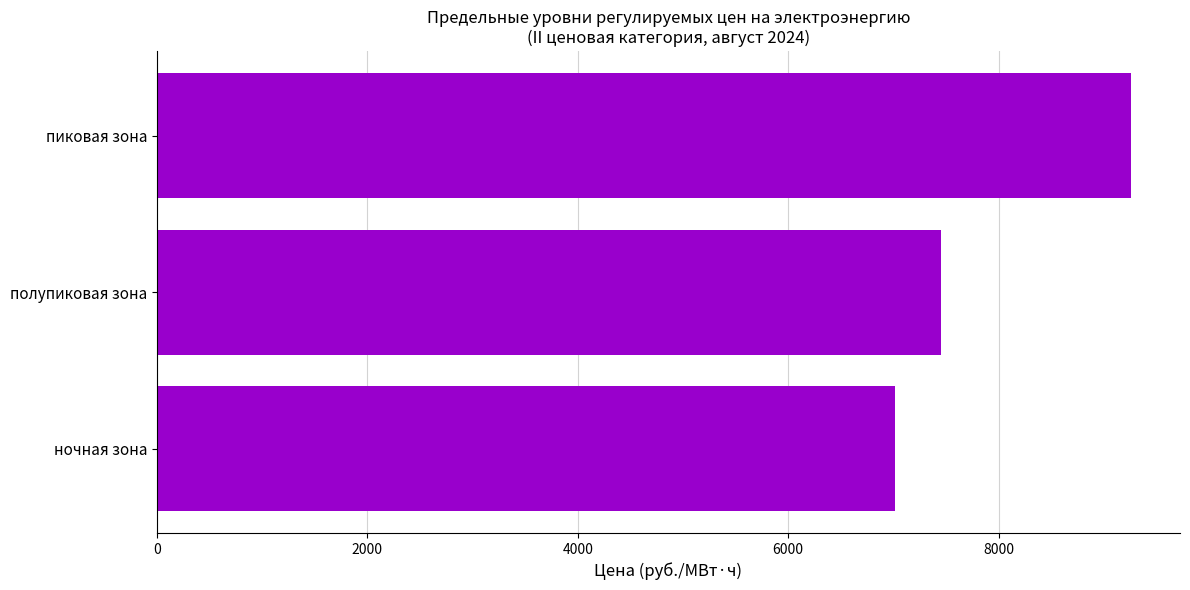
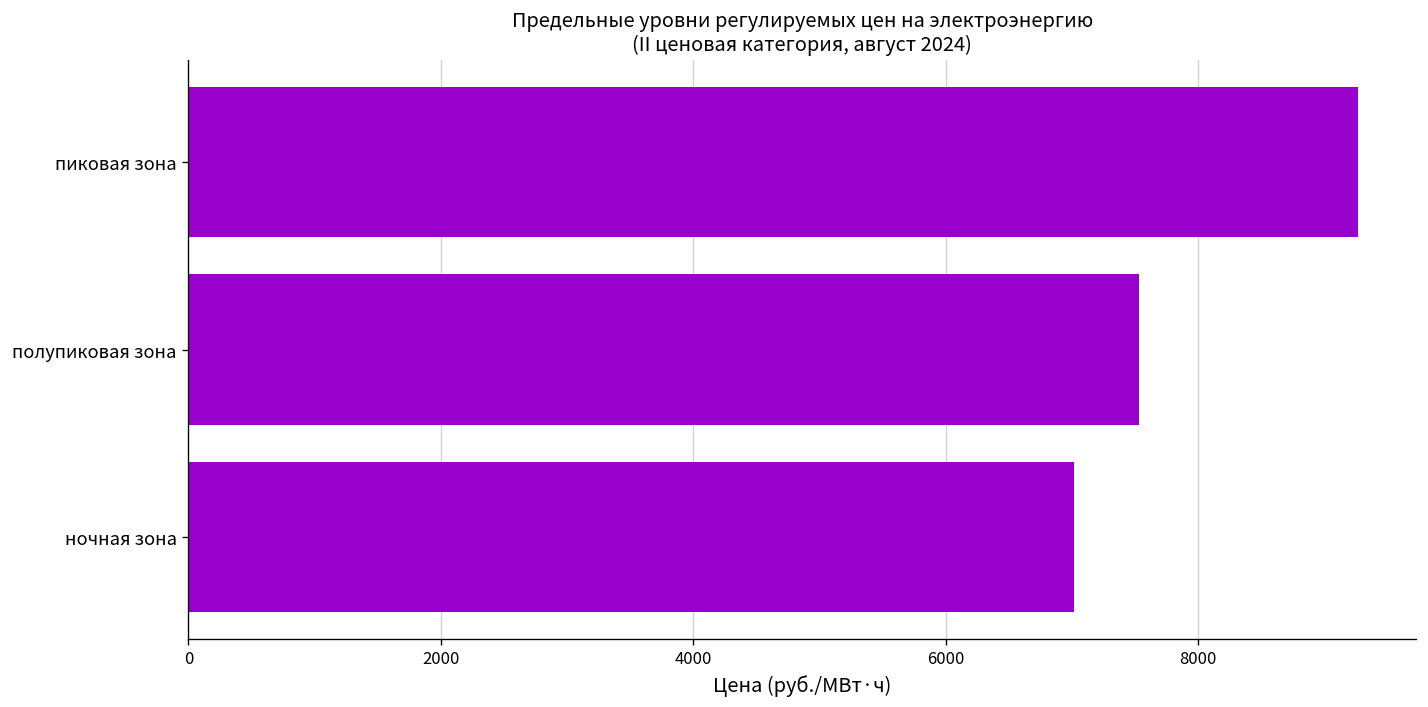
  {
    "пиковая зона": 9260,
-   "полупиковая зона": 7450,
+   "полупиковая зона": 7530,
    "ночная зона": 7020
  }
